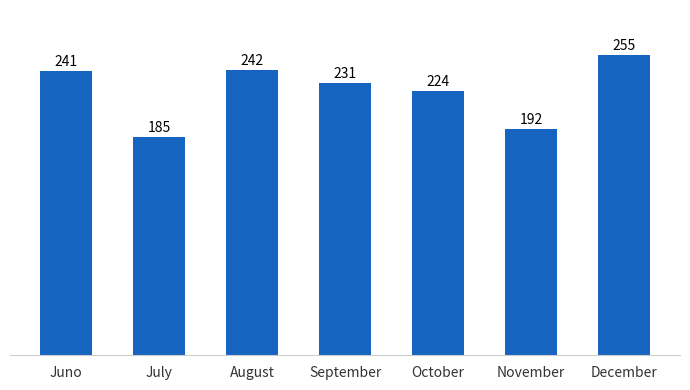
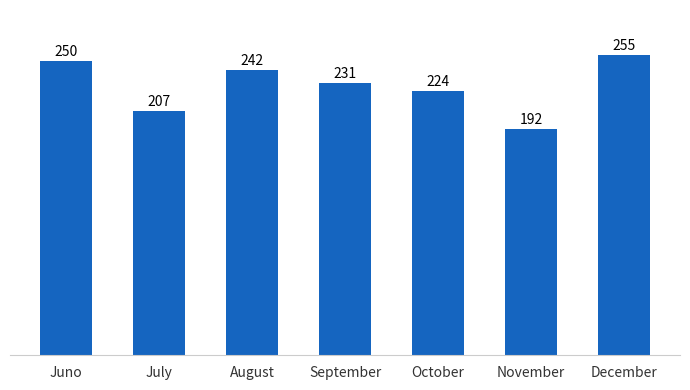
  {
-   "Juno": 241,
-   "July": 185,
+   "Juno": 250,
+   "July": 207,
    "August": 242,
    "September": 231,
    "October": 224,
    "November": 192,
    "December": 255
  }
